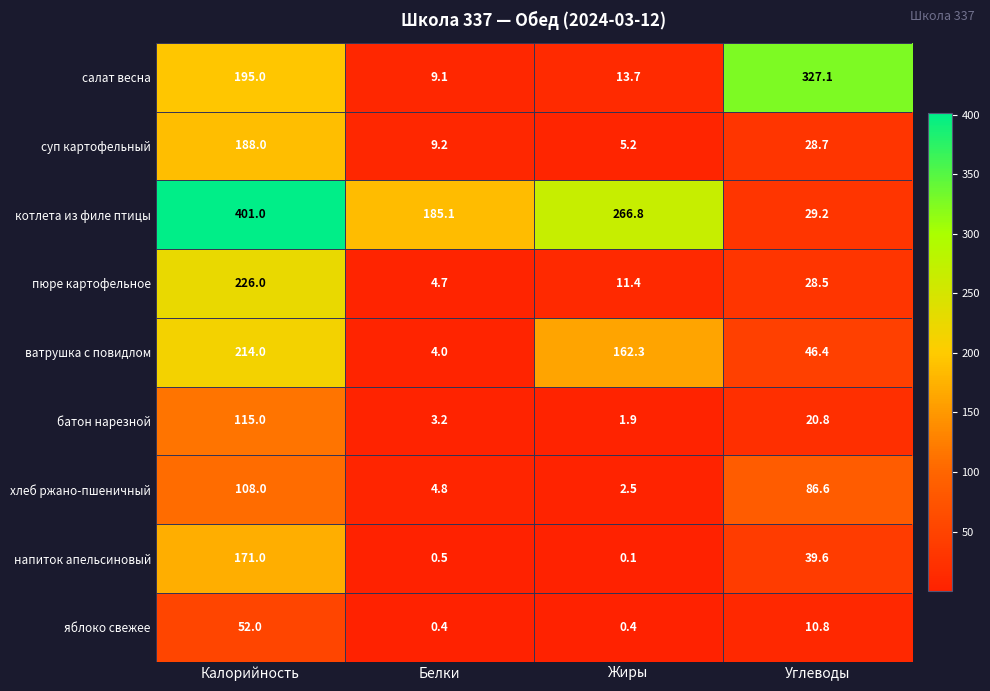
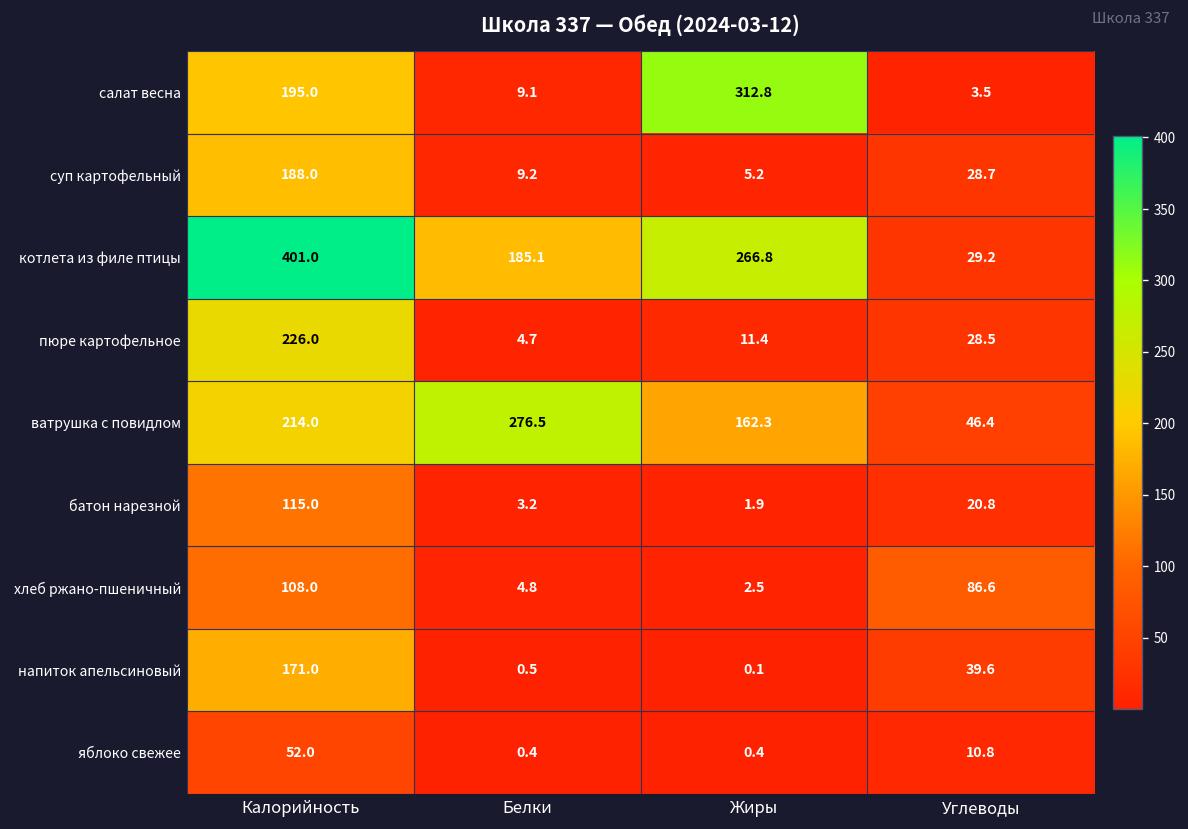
  {
    "салат весна": {
      "Калорийность": 195.0,
      "Белки": 9.1,
-     "Жиры": 13.7,
-     "Углеводы": 327.1
+     "Жиры": 312.8,
+     "Углеводы": 3.5
    },
    "суп картофельный": {
      "Калорийность": 188.0,
      "Белки": 9.2,
      "Жиры": 5.2,
      "Углеводы": 28.7
    },
    "котлета из филе птицы": {
      "Калорийность": 401.0,
      "Белки": 185.1,
      "Жиры": 266.8,
      "Углеводы": 29.2
    },
    "пюре картофельное": {
      "Калорийность": 226.0,
      "Белки": 4.7,
      "Жиры": 11.4,
      "Углеводы": 28.5
    },
    "ватрушка с повидлом": {
      "Калорийность": 214.0,
-     "Белки": 4.0,
+     "Белки": 276.5,
      "Жиры": 162.3,
      "Углеводы": 46.4
    },
    "батон нарезной": {
      "Калорийность": 115.0,
      "Белки": 3.2,
      "Жиры": 1.9,
      "Углеводы": 20.8
    },
    "хлеб ржано-пшеничный": {
      "Калорийность": 108.0,
      "Белки": 4.8,
      "Жиры": 2.5,
      "Углеводы": 86.6
    },
    "напиток апельсиновый": {
      "Калорийность": 171.0,
      "Белки": 0.5,
      "Жиры": 0.1,
      "Углеводы": 39.6
    },
    "яблоко свежее": {
      "Калорийность": 52.0,
      "Белки": 0.4,
      "Жиры": 0.4,
      "Углеводы": 10.8
    }
  }
